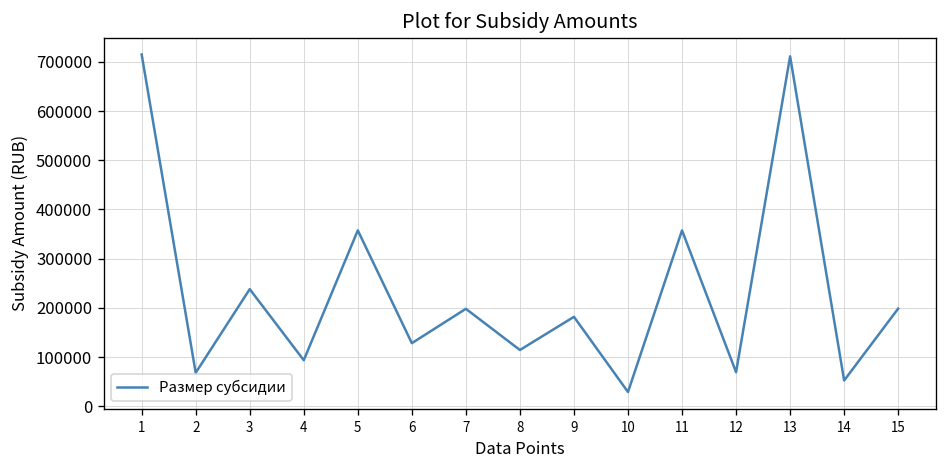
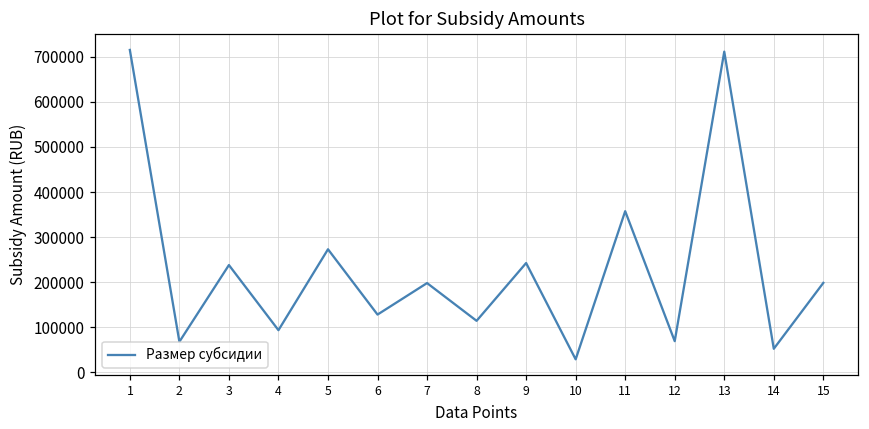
  {
    "1": 710000,
    "2": 70000,
    "3": 240000,
    "4": 90000,
-   "5": 360000,
+   "5": 270000,
    "6": 130000,
    "7": 200000,
    "8": 110000,
-   "9": 180000,
+   "9": 240000,
    "10": 30000,
    "11": 360000,
    "12": 70000,
    "13": 710000,
    "14": 50000,
    "15": 200000
  }
